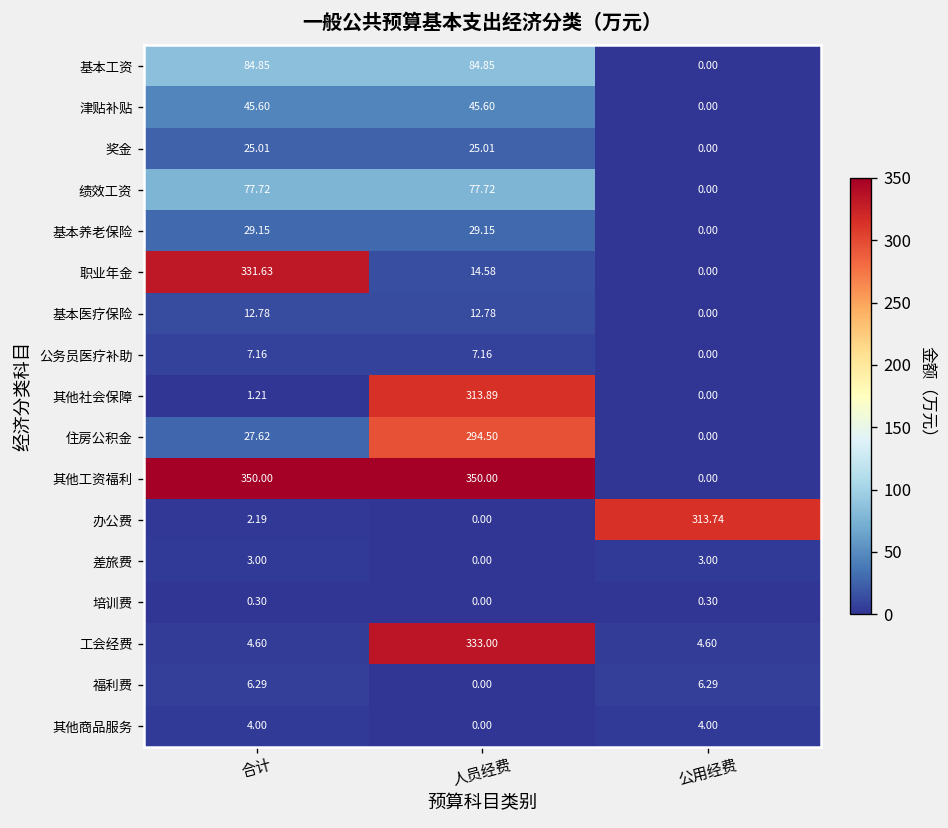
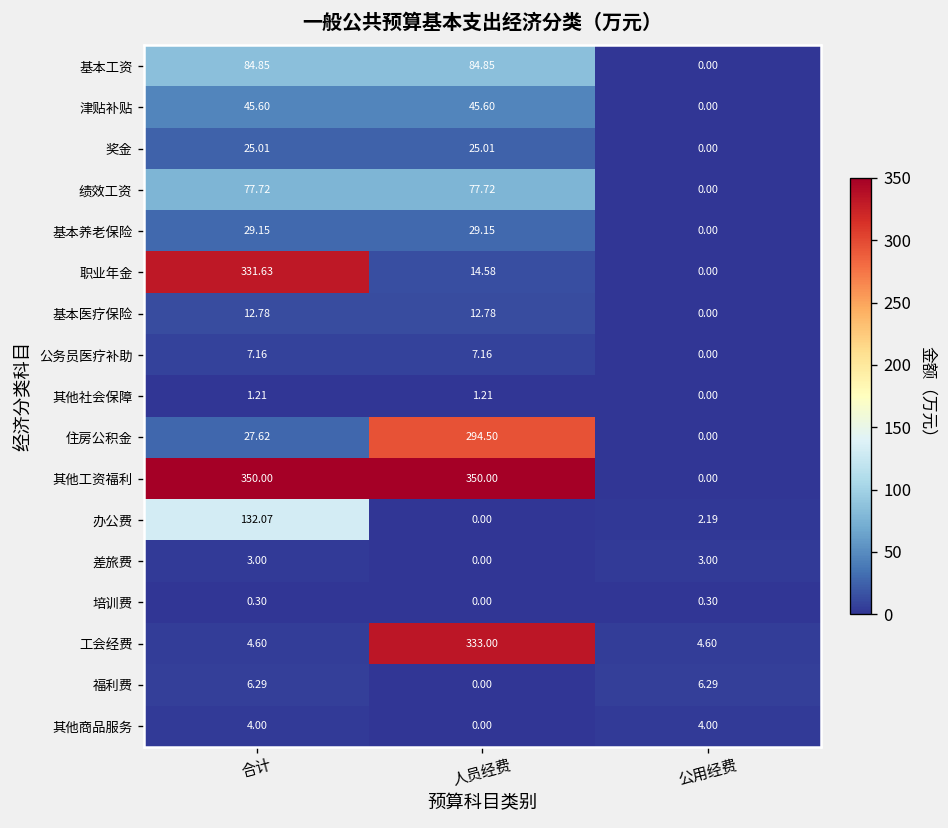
  {
    "基本工资": {
      "合计": 84.85,
      "人员经费": 84.85,
      "公用经费": 0.00
    },
    "津贴补贴": {
      "合计": 45.60,
      "人员经费": 45.60,
      "公用经费": 0.00
    },
    "奖金": {
      "合计": 25.01,
      "人员经费": 25.01,
      "公用经费": 0.00
    },
    "绩效工资": {
      "合计": 77.72,
      "人员经费": 77.72,
      "公用经费": 0.00
    },
    "基本养老保险": {
      "合计": 29.15,
      "人员经费": 29.15,
      "公用经费": 0.00
    },
    "职业年金": {
      "合计": 331.63,
      "人员经费": 14.58,
      "公用经费": 0.00
    },
    "基本医疗保险": {
      "合计": 12.78,
      "人员经费": 12.78,
      "公用经费": 0.00
    },
    "公务员医疗补助": {
      "合计": 7.16,
      "人员经费": 7.16,
      "公用经费": 0.00
    },
    "其他社会保障": {
      "合计": 1.21,
-     "人员经费": 313.89,
+     "人员经费": 1.21,
      "公用经费": 0.00
    },
    "住房公积金": {
      "合计": 27.62,
      "人员经费": 294.50,
      "公用经费": 0.00
    },
    "其他工资福利": {
      "合计": 350.00,
      "人员经费": 350.00,
      "公用经费": 0.00
    },
    "办公费": {
-     "合计": 2.19,
+     "合计": 132.07,
      "人员经费": 0.00,
-     "公用经费": 313.74
+     "公用经费": 2.19
    },
    "差旅费": {
      "合计": 3.00,
      "人员经费": 0.00,
      "公用经费": 3.00
    },
    "培训费": {
      "合计": 0.30,
      "人员经费": 0.00,
      "公用经费": 0.30
    },
    "工会经费": {
      "合计": 4.60,
      "人员经费": 333.00,
      "公用经费": 4.60
    },
    "福利费": {
      "合计": 6.29,
      "人员经费": 0.00,
      "公用经费": 6.29
    },
    "其他商品服务": {
      "合计": 4.00,
      "人员经费": 0.00,
      "公用经费": 4.00
    }
  }
